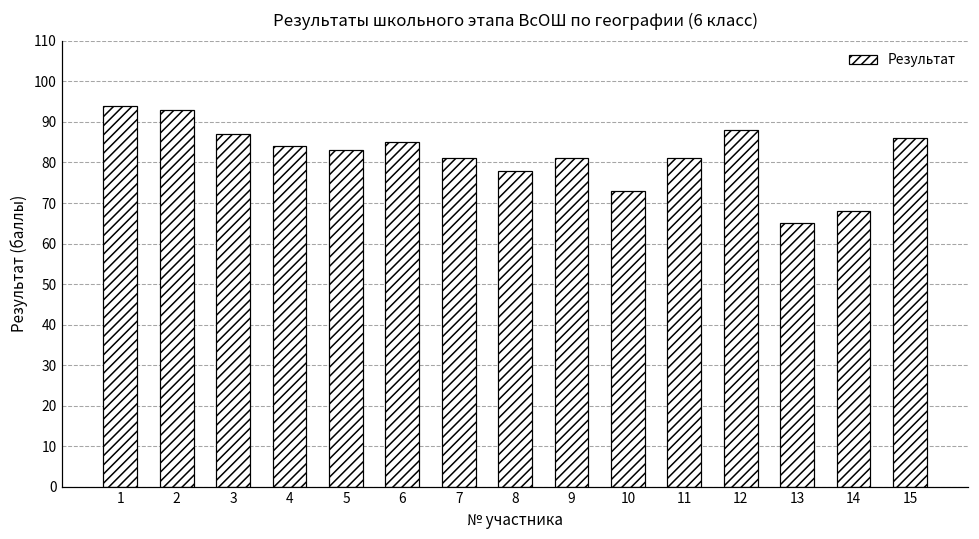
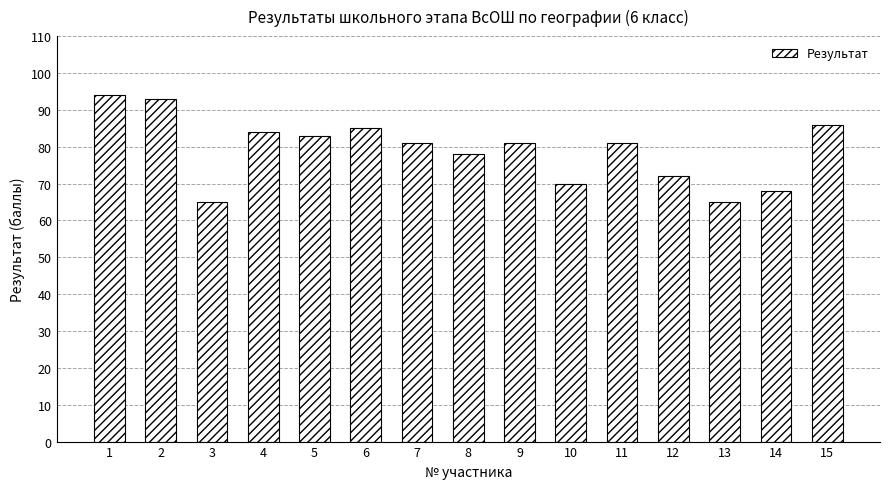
  {
    "1": 94,
    "2": 93,
-   "3": 87,
+   "3": 65,
    "4": 84,
    "5": 83,
    "6": 85,
    "7": 81,
    "8": 78,
    "9": 81,
-   "10": 73,
+   "10": 70,
    "11": 81,
-   "12": 88,
+   "12": 72,
    "13": 65,
    "14": 68,
    "15": 86
  }
